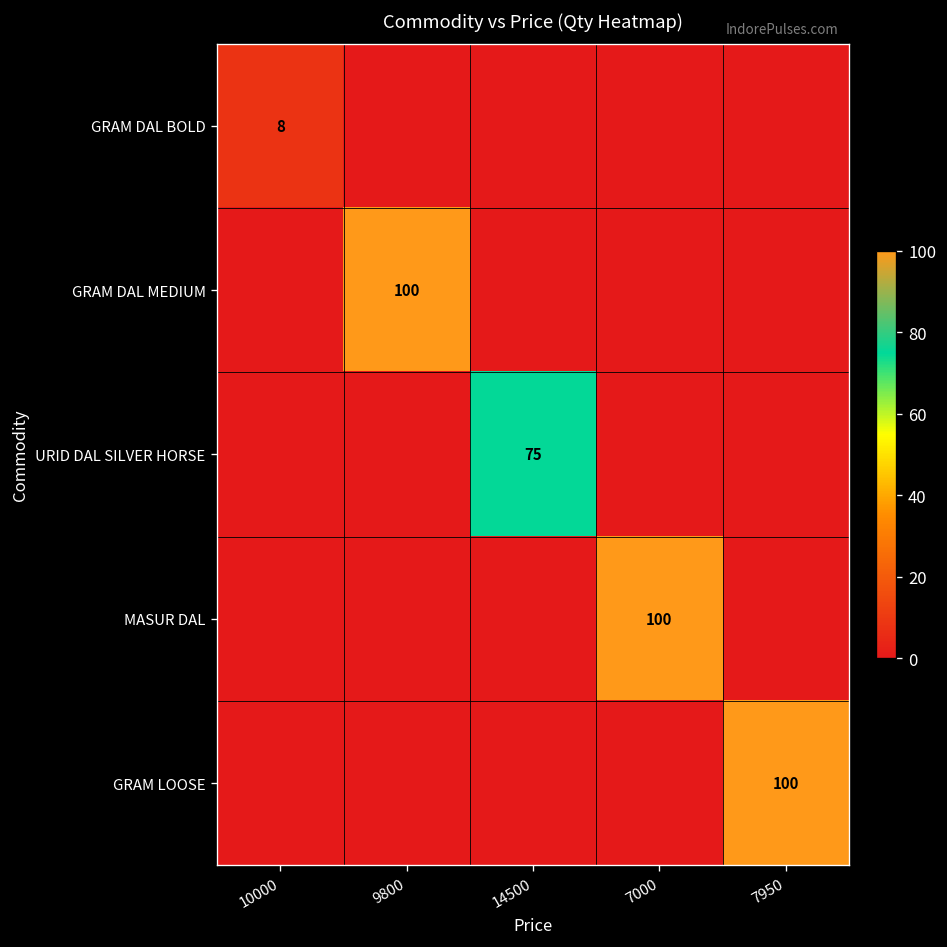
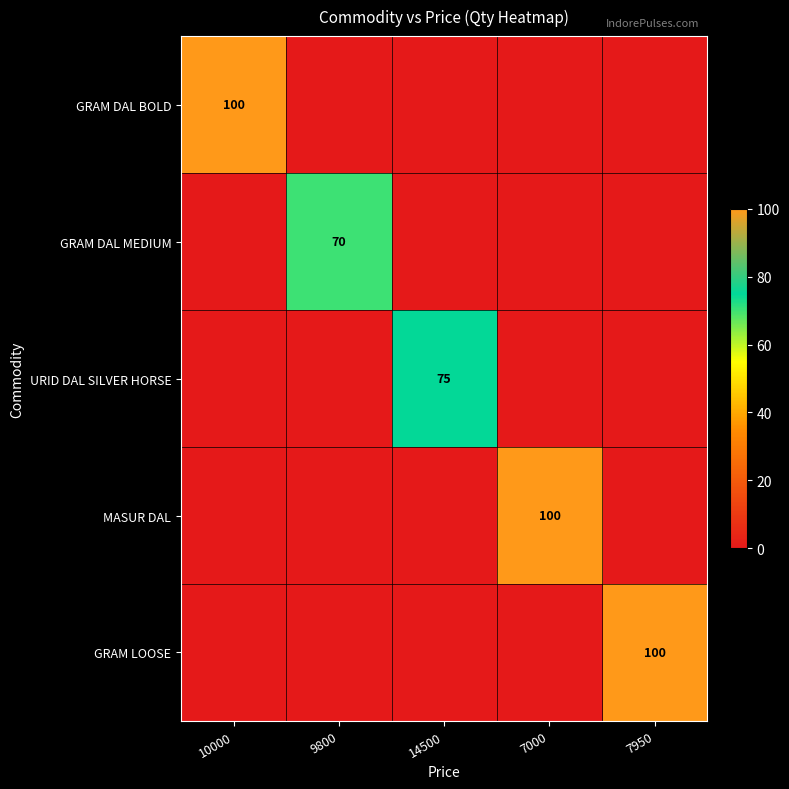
  {
    "GRAM DAL BOLD": {
-     "10000": 8
+     "10000": 100
    },
    "GRAM DAL MEDIUM": {
-     "9800": 100
+     "9800": 70
    },
    "URID DAL SILVER HORSE": {
      "14500": 75
    },
    "MASUR DAL": {
      "7000": 100
    },
    "GRAM LOOSE": {
      "7950": 100
    }
  }
